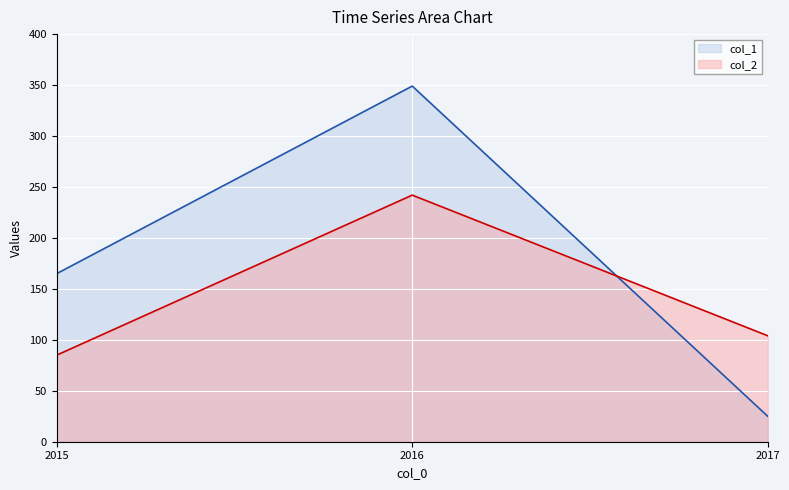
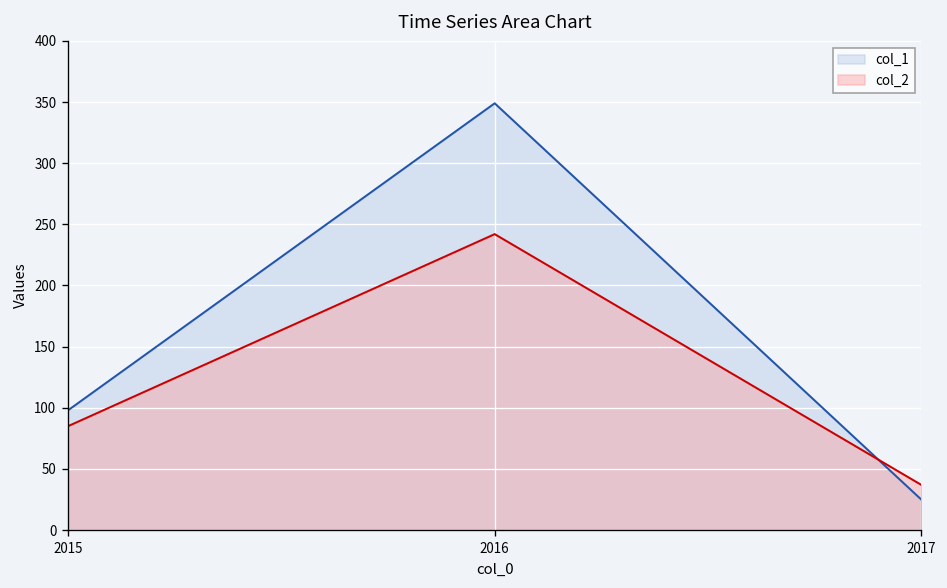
  {
    "col_1": {
-     "2015": 165,
+     "2015": 98,
      "2016": 349,
      "2017": 25
    },
    "col_2": {
      "2015": 85,
      "2016": 242,
-     "2017": 104
+     "2017": 37
    }
  }
